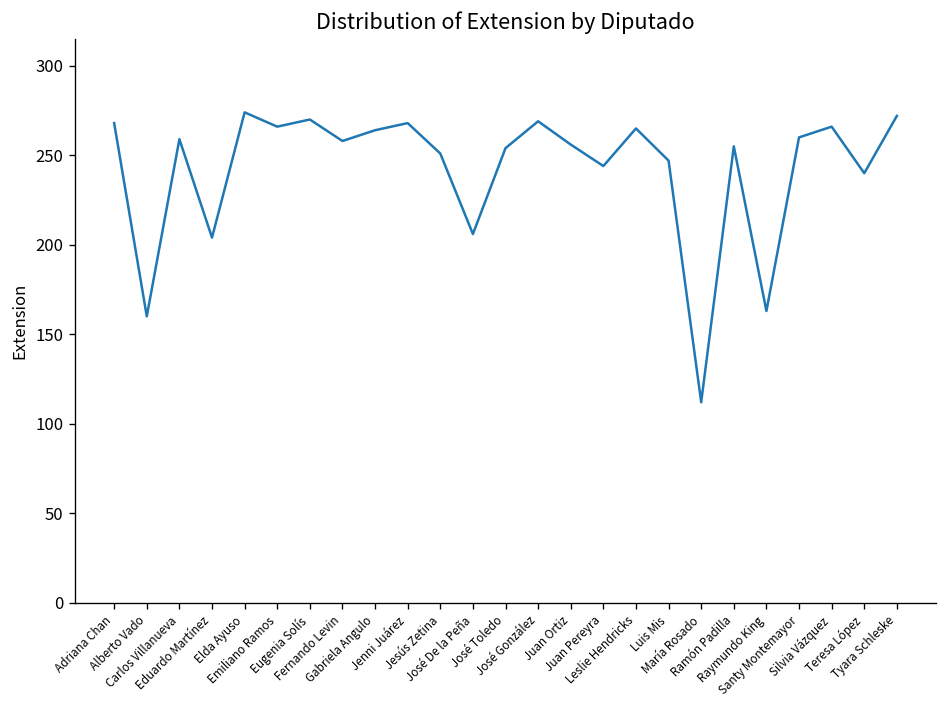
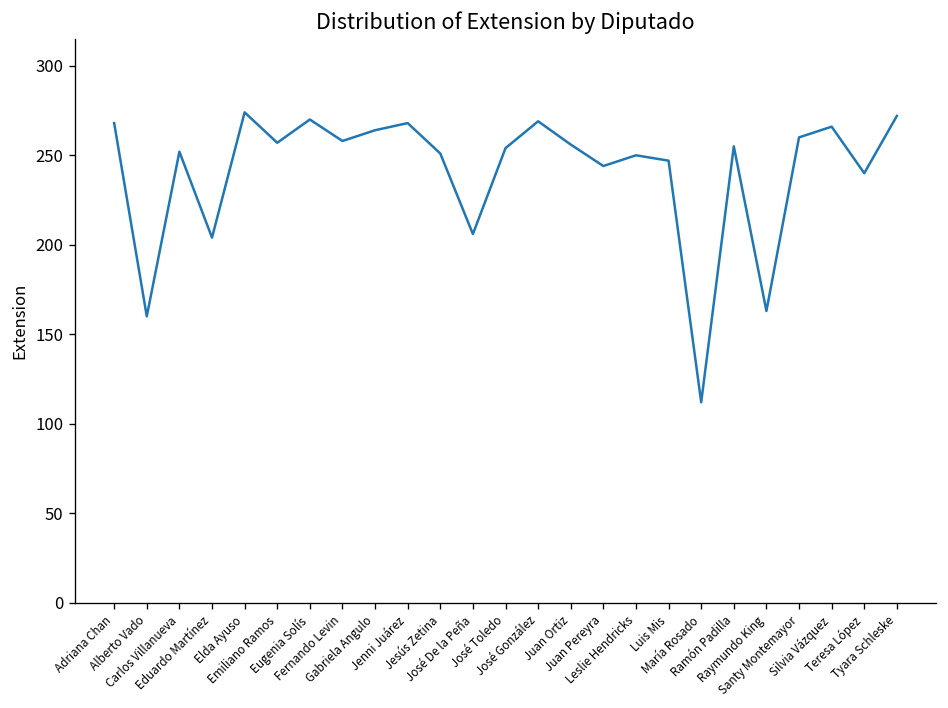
  {
    "Adriana Chan": 268,
    "Alberto Vado": 160,
-   "Carlos Villanueva": 259,
+   "Carlos Villanueva": 252,
    "Eduardo Martínez": 204,
    "Elda Ayuso": 274,
-   "Emiliano Ramos": 266,
+   "Emiliano Ramos": 257,
    "Eugenia Solís": 270,
    "Fernando Levin": 258,
    "Gabriela Angulo": 264,
    "Jenni Juárez": 268,
    "Jesús Zetina": 251,
    "José De la Peña": 206,
    "José Toledo": 254,
    "José González": 269,
    "Juan Ortiz": 256,
    "Juan Pereyra": 244,
-   "Leslie Hendricks": 265,
+   "Leslie Hendricks": 250,
    "Luis Mis": 247,
    "María Rosado": 112,
    "Ramón Padilla": 255,
    "Raymundo King": 163,
    "Santy Montemayor": 260,
    "Silvia Vázquez": 266,
    "Teresa López": 240,
    "Tyara Schleske": 272
  }
